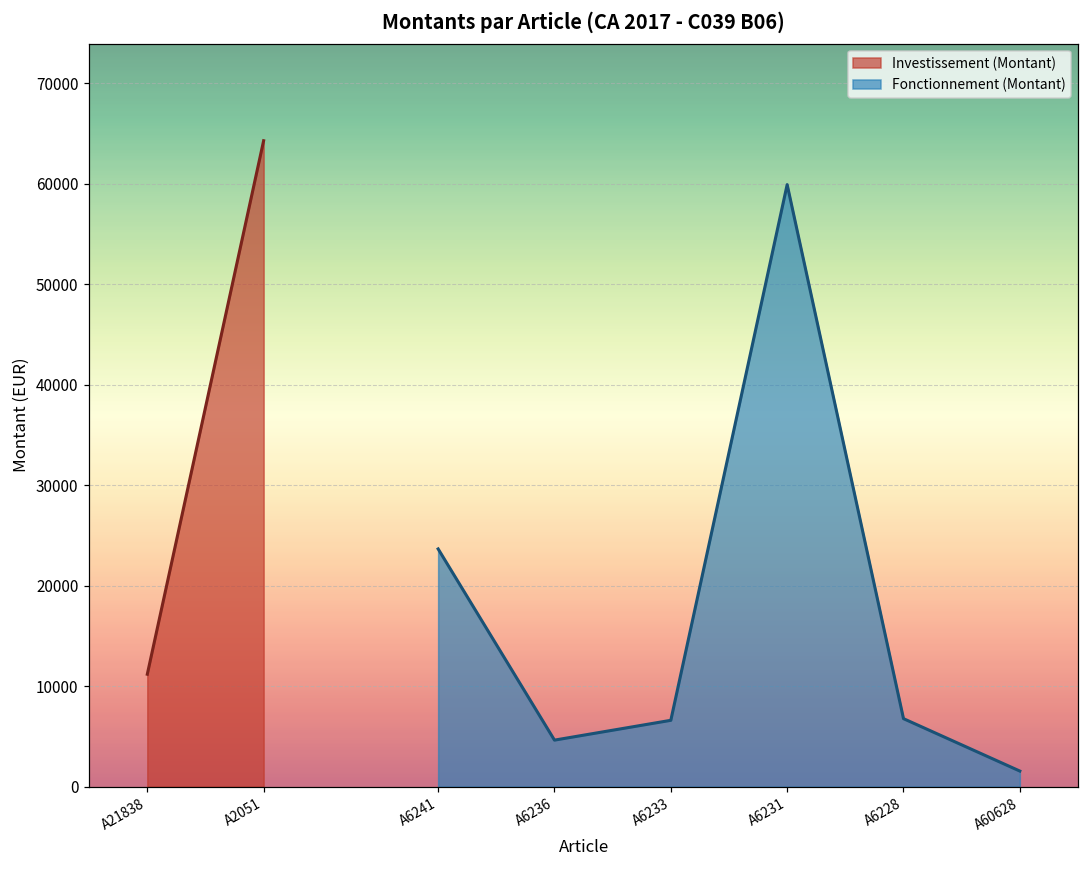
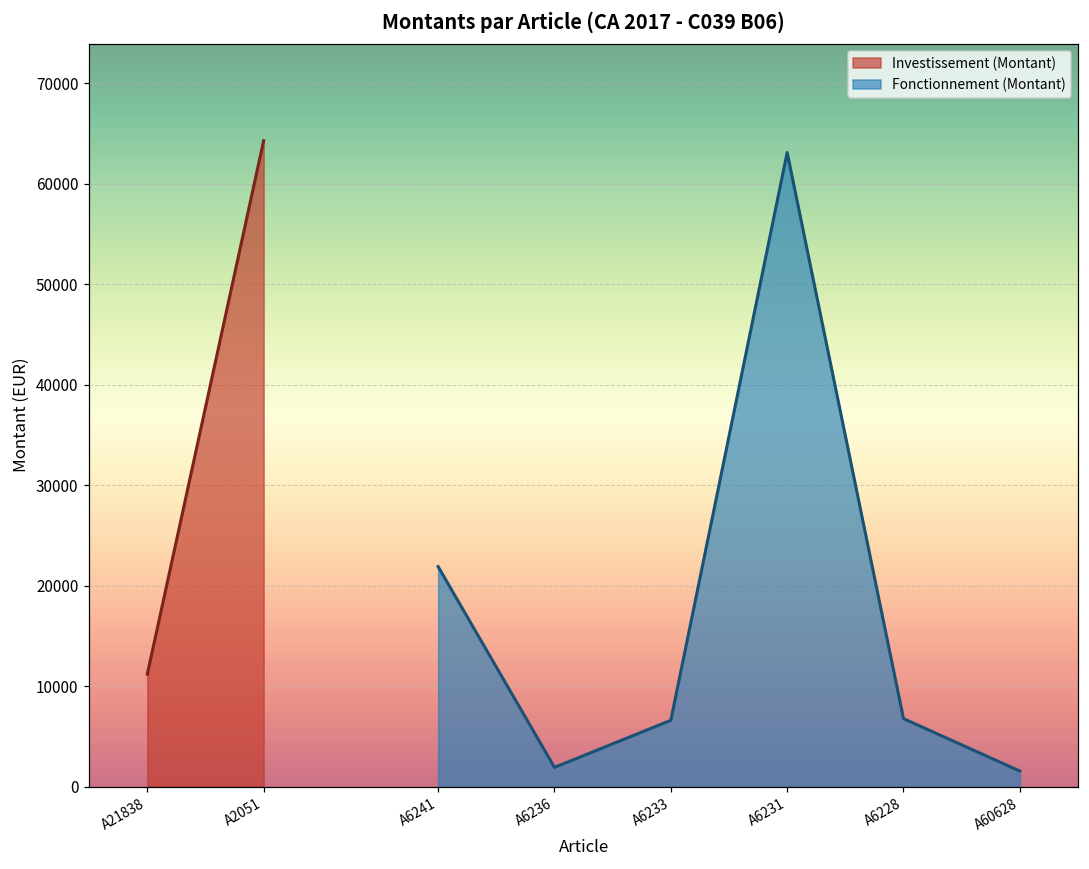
  {
    "Investissement (Montant)": {
      "A21838": 11000,
      "A2051": 64000
    },
    "Fonctionnement (Montant)": {
-     "A6241": 24000,
-     "A6236": 5000,
+     "A6241": 22000,
+     "A6236": 2000,
      "A6233": 7000,
-     "A6231": 60000,
+     "A6231": 63000,
      "A6228": 7000,
      "A60628": 2000
    }
  }
